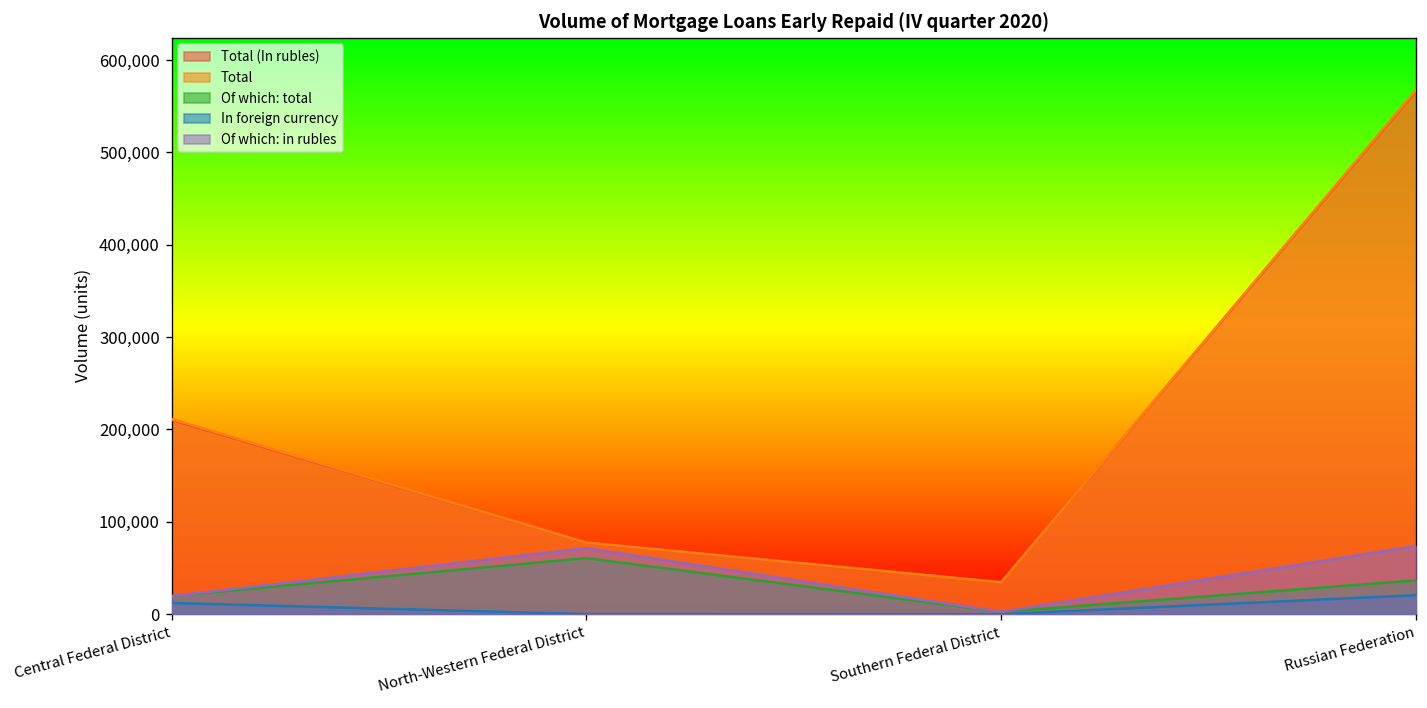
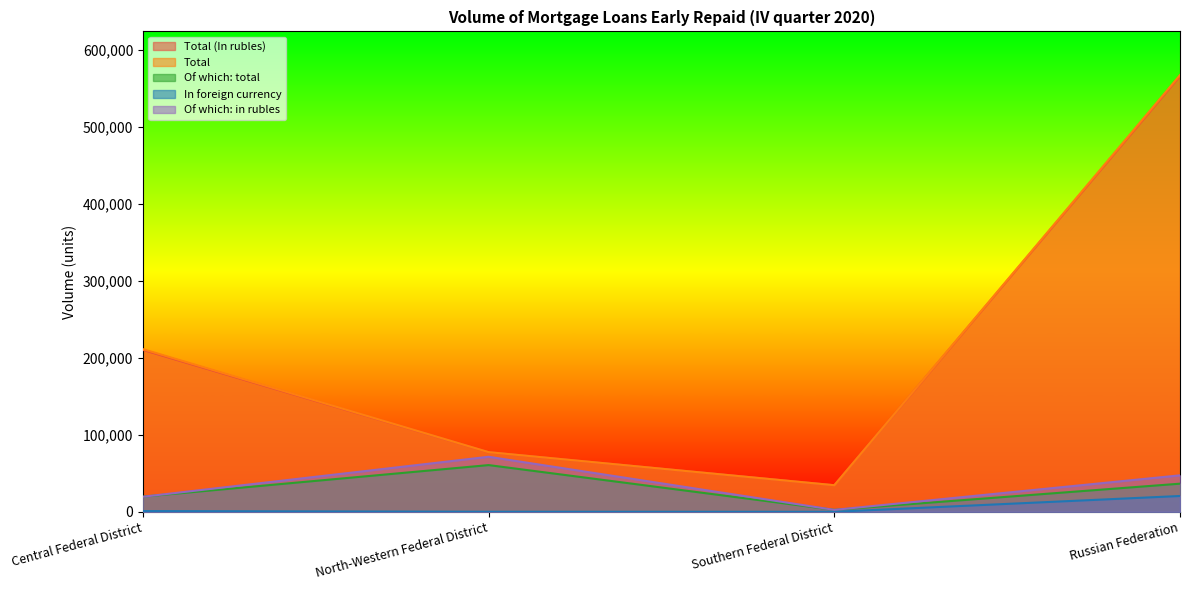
  {
    "Of which: total": {
      "North-Western Federal District": "60,000",
      "Russian Federation": "40,000"
    },
    "In foreign currency": {
-     "Central Federal District": "10,000",
+     "Central Federal District": "0",
      "North-Western Federal District": "0",
      "Russian Federation": "20,000"
    },
    "Of which: in rubles": {
      "North-Western Federal District": "70,000",
-     "Russian Federation": "70,000"
+     "Russian Federation": "50,000"
    }
  }
